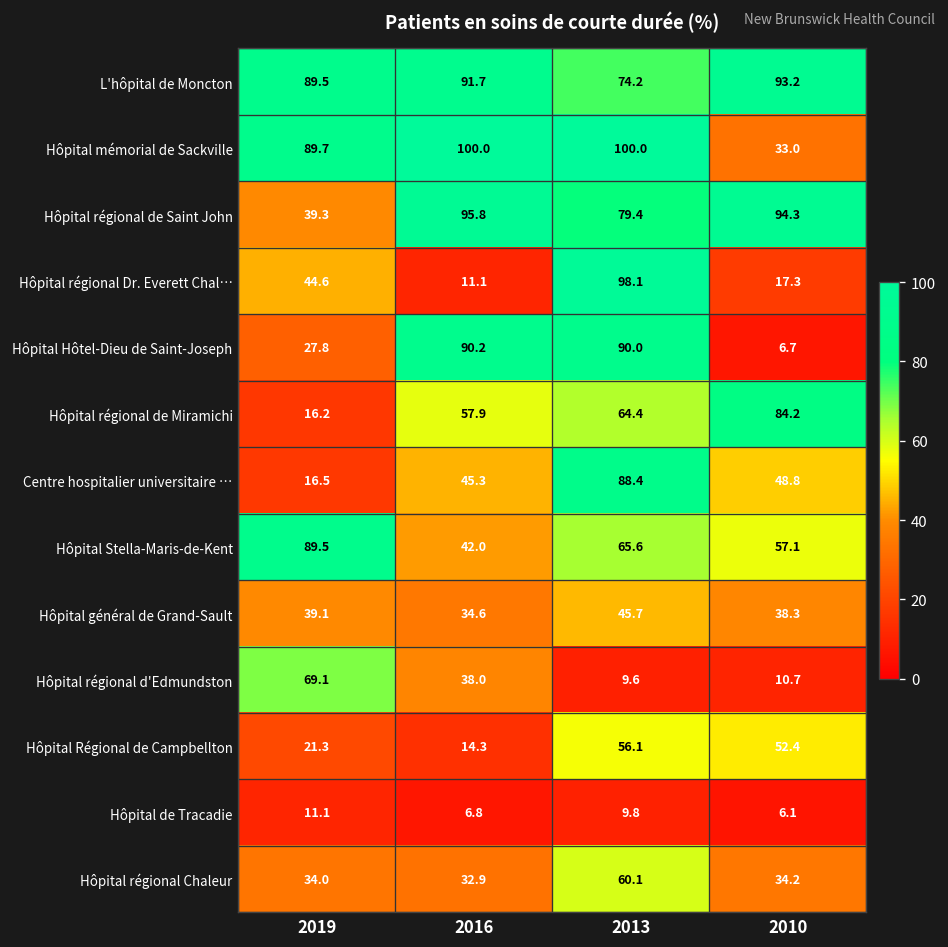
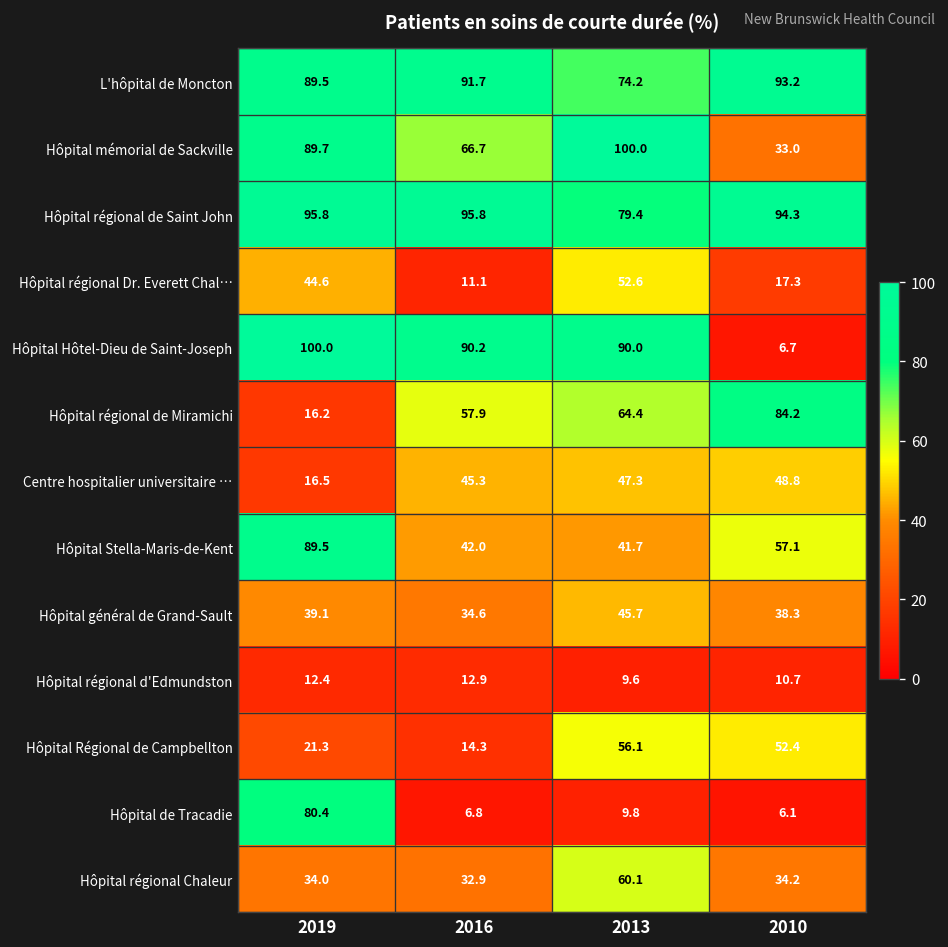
  {
    "L'hôpital de Moncton": {
      "2019": 89.5,
      "2016": 91.7,
      "2013": 74.2,
      "2010": 93.2
    },
    "Hôpital mémorial de Sackville": {
      "2019": 89.7,
-     "2016": 100.0,
+     "2016": 66.7,
      "2013": 100.0,
      "2010": 33.0
    },
    "Hôpital régional de Saint John": {
-     "2019": 39.3,
+     "2019": 95.8,
      "2016": 95.8,
      "2013": 79.4,
      "2010": 94.3
    },
    "Hôpital régional Dr. Everett Chal…": {
      "2019": 44.6,
      "2016": 11.1,
-     "2013": 98.1,
+     "2013": 52.6,
      "2010": 17.3
    },
    "Hôpital Hôtel-Dieu de Saint-Joseph": {
-     "2019": 27.8,
+     "2019": 100.0,
      "2016": 90.2,
      "2013": 90.0,
      "2010": 6.7
    },
    "Hôpital régional de Miramichi": {
      "2019": 16.2,
      "2016": 57.9,
      "2013": 64.4,
      "2010": 84.2
    },
    "Centre hospitalier universitaire …": {
      "2019": 16.5,
      "2016": 45.3,
-     "2013": 88.4,
+     "2013": 47.3,
      "2010": 48.8
    },
    "Hôpital Stella-Maris-de-Kent": {
      "2019": 89.5,
      "2016": 42.0,
-     "2013": 65.6,
+     "2013": 41.7,
      "2010": 57.1
    },
    "Hôpital général de Grand-Sault": {
      "2019": 39.1,
      "2016": 34.6,
      "2013": 45.7,
      "2010": 38.3
    },
    "Hôpital régional d'Edmundston": {
-     "2019": 69.1,
-     "2016": 38.0,
+     "2019": 12.4,
+     "2016": 12.9,
      "2013": 9.6,
      "2010": 10.7
    },
    "Hôpital Régional de Campbellton": {
      "2019": 21.3,
      "2016": 14.3,
      "2013": 56.1,
      "2010": 52.4
    },
    "Hôpital de Tracadie": {
-     "2019": 11.1,
+     "2019": 80.4,
      "2016": 6.8,
      "2013": 9.8,
      "2010": 6.1
    },
    "Hôpital régional Chaleur": {
      "2019": 34.0,
      "2016": 32.9,
      "2013": 60.1,
      "2010": 34.2
    }
  }
